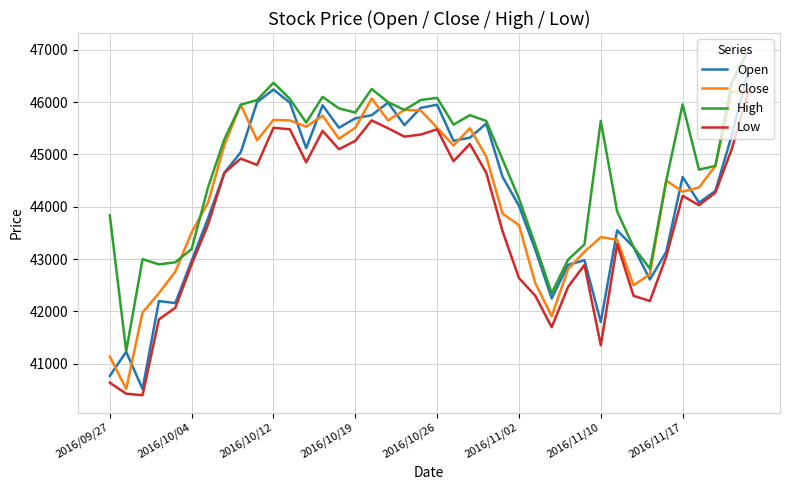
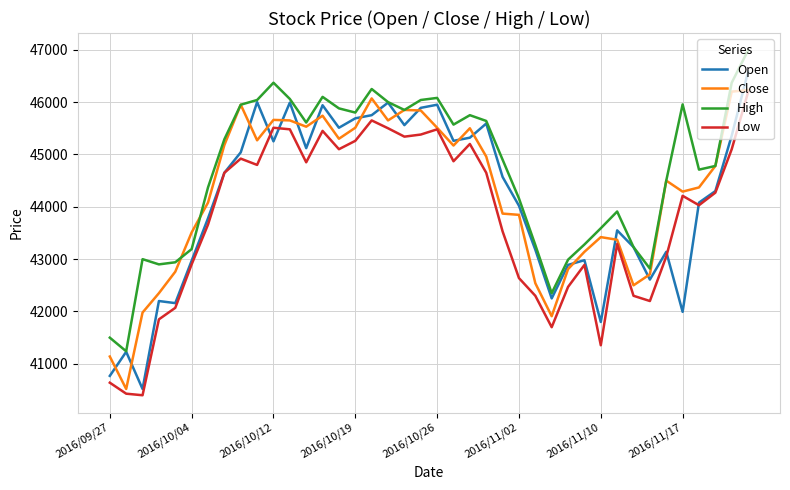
  {
    "Open": {
      "2016/09/27": 40800,
      "2016/10/04": 43000,
-     "2016/10/12": 46200,
+     "2016/10/12": 45300,
      "2016/10/19": 45700,
      "2016/10/26": 46000,
      "2016/11/02": 44000,
      "2016/11/10": 41800,
-     "2016/11/17": 44600
+     "2016/11/17": 42000
    },
    "Close": {
      "2016/09/27": 41100,
      "2016/10/04": 43500,
      "2016/10/12": 45700,
      "2016/10/19": 45500,
-     "2016/11/02": 43700,
+     "2016/11/02": 43800,
      "2016/11/10": 43400,
      "2016/11/17": 44300
    },
    "High": {
-     "2016/09/27": 43800,
+     "2016/09/27": 41500,
      "2016/10/04": 43200,
      "2016/10/12": 46400,
      "2016/10/19": 45800,
      "2016/10/26": 46100,
      "2016/11/02": 44200,
-     "2016/11/10": 45600,
+     "2016/11/10": 43600,
      "2016/11/17": 46000
    },
    "Low": {
      "2016/09/27": 40600,
      "2016/10/04": 42900,
      "2016/10/12": 45500,
      "2016/10/19": 45300,
      "2016/11/02": 42600,
      "2016/11/10": 41400,
      "2016/11/17": 44200
    }
  }
